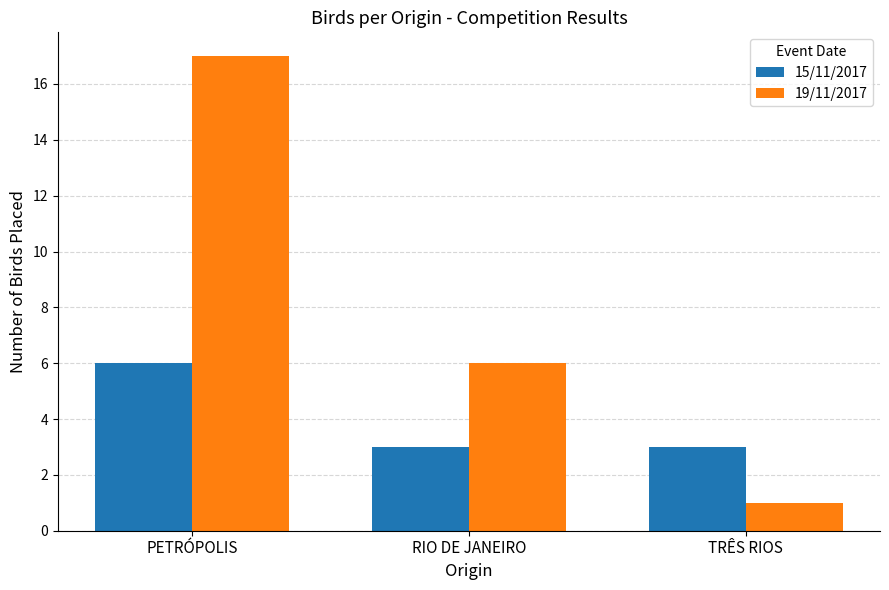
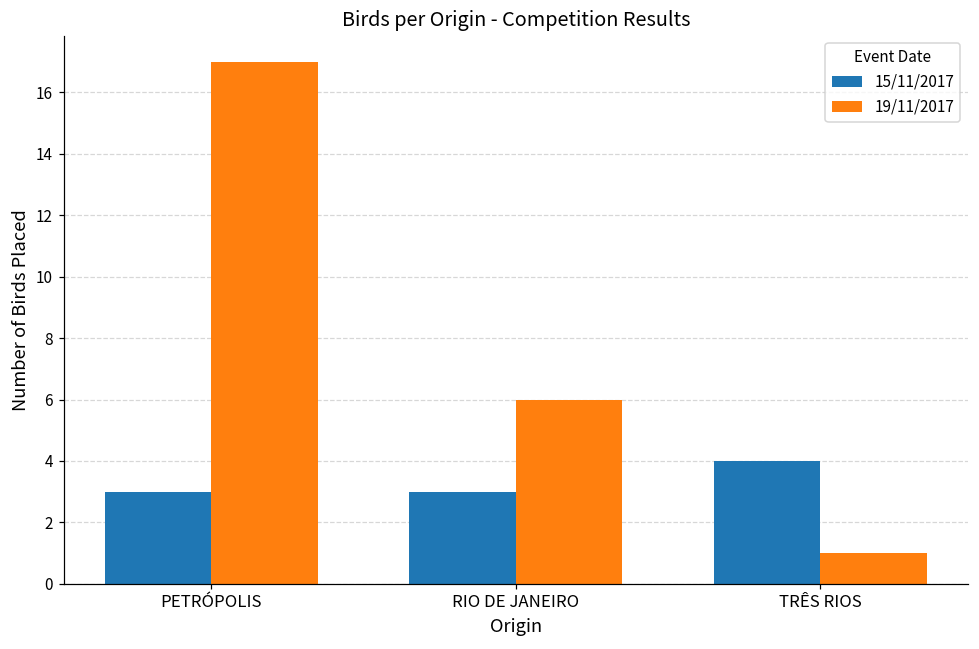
  {
    "15/11/2017": {
-     "PETRÓPOLIS": 6,
+     "PETRÓPOLIS": 3,
      "RIO DE JANEIRO": 3,
-     "TRÊS RIOS": 3
+     "TRÊS RIOS": 4
    },
    "19/11/2017": {
      "PETRÓPOLIS": 17,
      "RIO DE JANEIRO": 6,
      "TRÊS RIOS": 1
    }
  }
